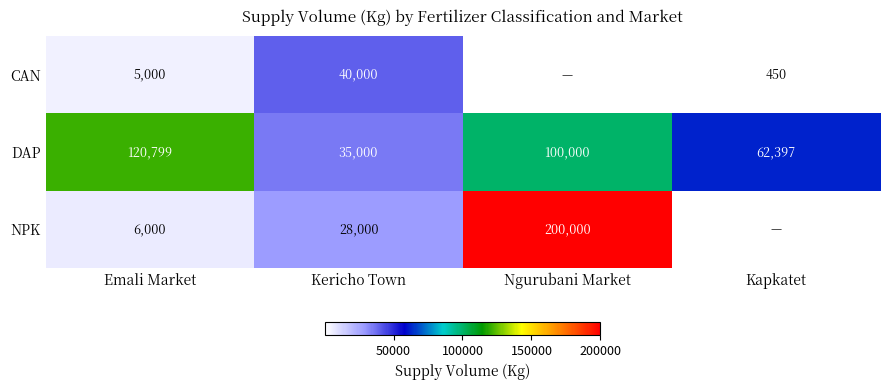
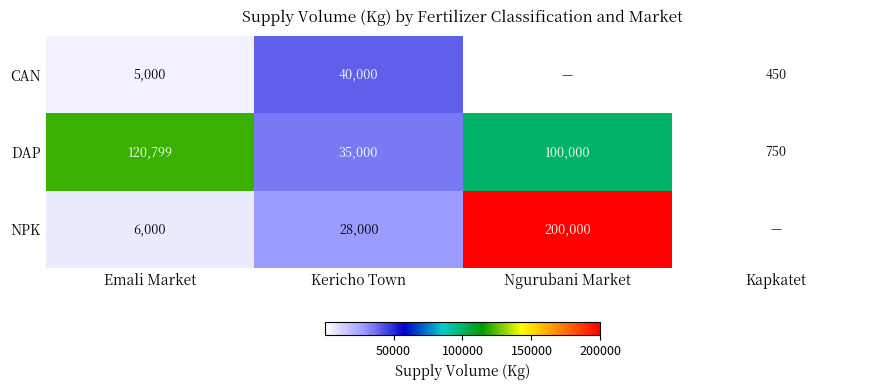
  {
    "CAN": {
      "Emali Market": "5,000",
      "Kericho Town": "40,000",
      "Kapkatet": "450"
    },
    "DAP": {
      "Emali Market": "120,799",
      "Kericho Town": "35,000",
      "Ngurubani Market": "100,000",
-     "Kapkatet": "62,397"
+     "Kapkatet": "750"
    },
    "NPK": {
      "Emali Market": "6,000",
      "Kericho Town": "28,000",
      "Ngurubani Market": "200,000"
    }
  }
